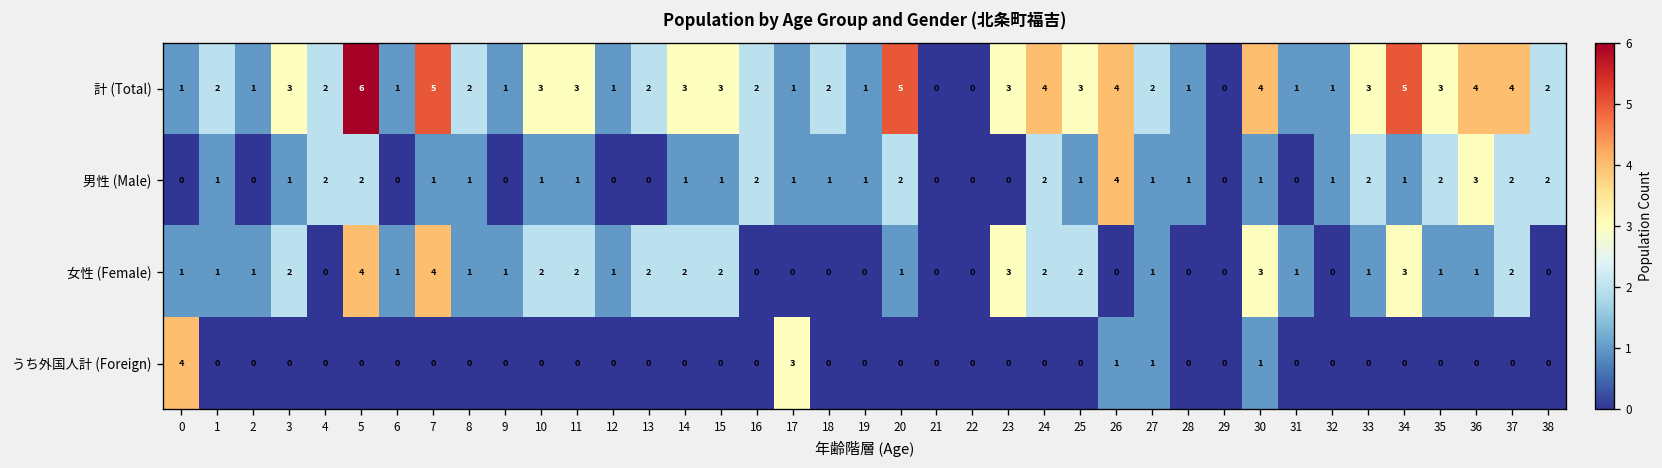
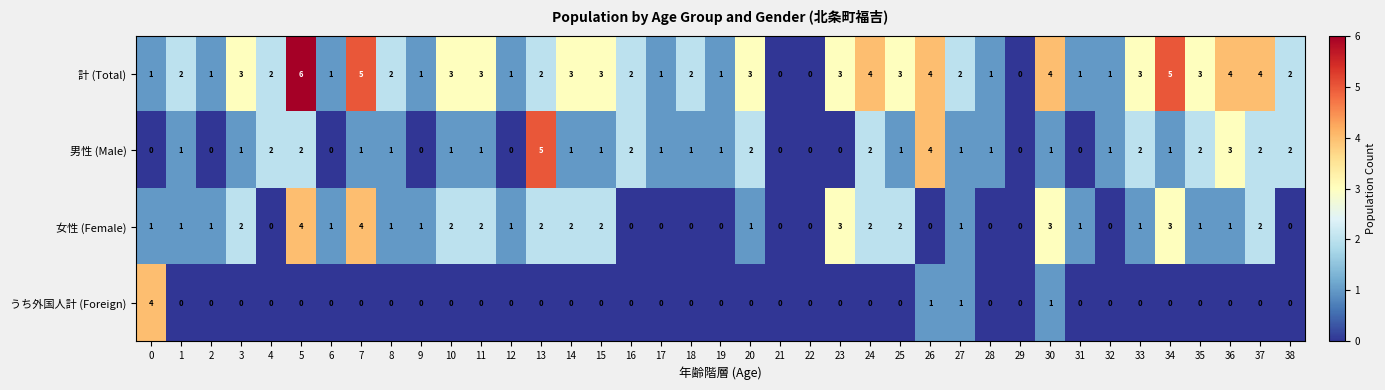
  {
    "計 (Total)": {
      "0": 1,
      "1": 2,
      "2": 1,
      "3": 3,
      "4": 2,
      "5": 6,
      "6": 1,
      "7": 5,
      "8": 2,
      "9": 1,
      "10": 3,
      "11": 3,
      "12": 1,
      "13": 2,
      "14": 3,
      "15": 3,
      "16": 2,
      "17": 1,
      "18": 2,
      "19": 1,
-     "20": 5,
+     "20": 3,
      "21": 0,
      "22": 0,
      "23": 3,
      "24": 4,
      "25": 3,
      "26": 4,
      "27": 2,
      "28": 1,
      "29": 0,
      "30": 4,
      "31": 1,
      "32": 1,
      "33": 3,
      "34": 5,
      "35": 3,
      "36": 4,
      "37": 4,
      "38": 2
    },
    "男性 (Male)": {
      "0": 0,
      "1": 1,
      "2": 0,
      "3": 1,
      "4": 2,
      "5": 2,
      "6": 0,
      "7": 1,
      "8": 1,
      "9": 0,
      "10": 1,
      "11": 1,
      "12": 0,
-     "13": 0,
+     "13": 5,
      "14": 1,
      "15": 1,
      "16": 2,
      "17": 1,
      "18": 1,
      "19": 1,
      "20": 2,
      "21": 0,
      "22": 0,
      "23": 0,
      "24": 2,
      "25": 1,
      "26": 4,
      "27": 1,
      "28": 1,
      "29": 0,
      "30": 1,
      "31": 0,
      "32": 1,
      "33": 2,
      "34": 1,
      "35": 2,
      "36": 3,
      "37": 2,
      "38": 2
    },
    "女性 (Female)": {
      "0": 1,
      "1": 1,
      "2": 1,
      "3": 2,
      "4": 0,
      "5": 4,
      "6": 1,
      "7": 4,
      "8": 1,
      "9": 1,
      "10": 2,
      "11": 2,
      "12": 1,
      "13": 2,
      "14": 2,
      "15": 2,
      "16": 0,
      "17": 0,
      "18": 0,
      "19": 0,
      "20": 1,
      "21": 0,
      "22": 0,
      "23": 3,
      "24": 2,
      "25": 2,
      "26": 0,
      "27": 1,
      "28": 0,
      "29": 0,
      "30": 3,
      "31": 1,
      "32": 0,
      "33": 1,
      "34": 3,
      "35": 1,
      "36": 1,
      "37": 2,
      "38": 0
    },
    "うち外国人計 (Foreign)": {
      "0": 4,
      "1": 0,
      "2": 0,
      "3": 0,
      "4": 0,
      "5": 0,
      "6": 0,
      "7": 0,
      "8": 0,
      "9": 0,
      "10": 0,
      "11": 0,
      "12": 0,
      "13": 0,
      "14": 0,
      "15": 0,
      "16": 0,
-     "17": 3,
+     "17": 0,
      "18": 0,
      "19": 0,
      "20": 0,
      "21": 0,
      "22": 0,
      "23": 0,
      "24": 0,
      "25": 0,
      "26": 1,
      "27": 1,
      "28": 0,
      "29": 0,
      "30": 1,
      "31": 0,
      "32": 0,
      "33": 0,
      "34": 0,
      "35": 0,
      "36": 0,
      "37": 0,
      "38": 0
    }
  }
